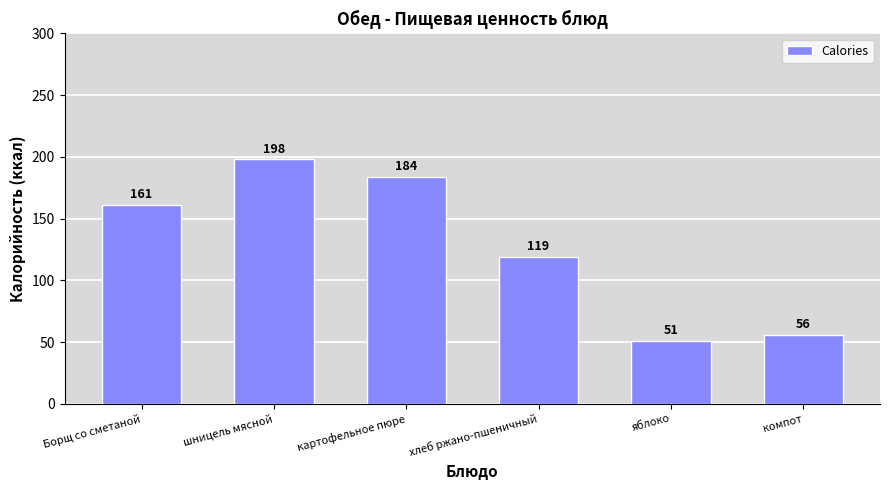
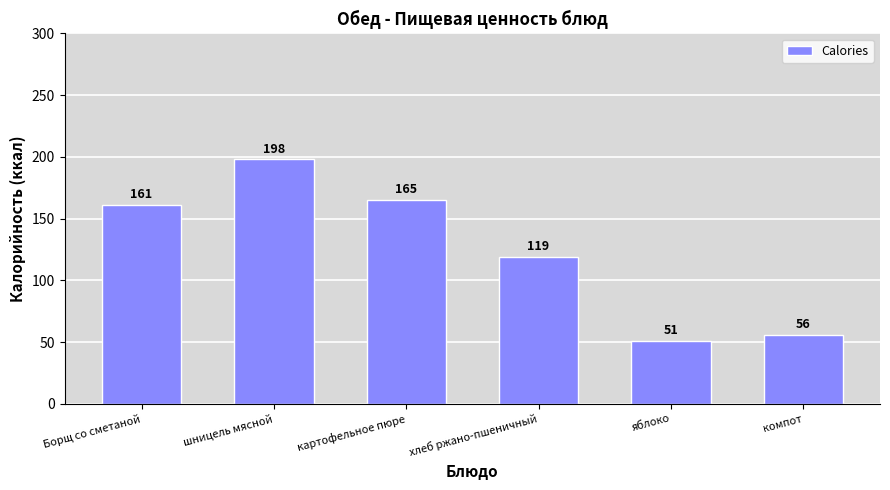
  {
    "Борщ со сметаной": 161,
    "шницель мясной": 198,
-   "картофельное пюре": 184,
+   "картофельное пюре": 165,
    "хлеб ржано-пшеничный": 119,
    "яблоко": 51,
    "компот": 56
  }
